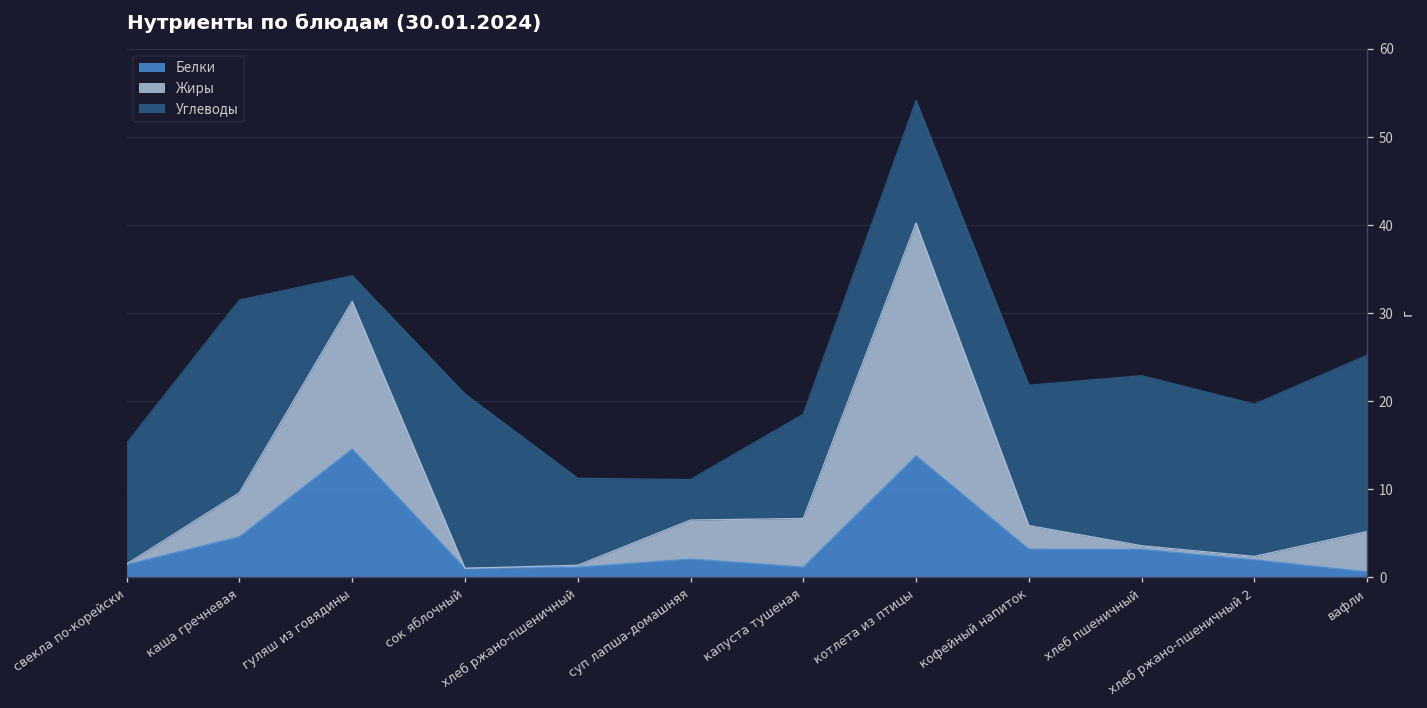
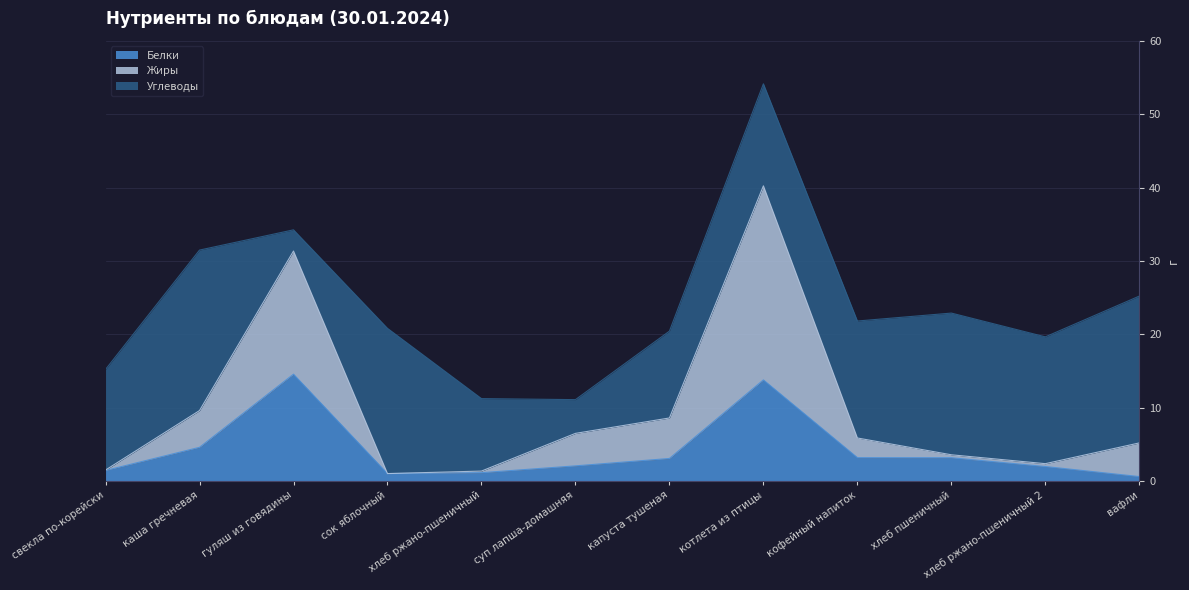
  {
    "Белки": {
      "каша гречневая": 5,
      "гуляш из говядины": 15,
      "суп лапша-домашняя": 2,
-     "капуста тушеная": 1,
+     "капуста тушеная": 3,
      "котлета из птицы": 14,
      "кофейный напиток": 3,
      "хлеб пшеничный": 3,
      "хлеб ржано-пшеничный 2": 2,
      "вафли": 1
    },
    "Жиры": {
      "каша гречневая": 5,
      "гуляш из говядины": 17,
      "суп лапша-домашняя": 4,
      "капуста тушеная": 6,
      "котлета из птицы": 26,
      "кофейный напиток": 3,
      "хлеб пшеничный": 0,
      "хлеб ржано-пшеничный 2": 0,
      "вафли": 5
    },
    "Углеводы": {
      "свекла по-корейски": 14,
      "каша гречневая": 22,
      "гуляш из говядины": 3,
      "сок яблочный": 20,
      "хлеб ржано-пшеничный": 10,
      "суп лапша-домашняя": 5,
      "капуста тушеная": 12,
      "котлета из птицы": 14,
      "кофейный напиток": 16,
      "хлеб пшеничный": 19,
      "хлеб ржано-пшеничный 2": 17,
      "вафли": 20
    }
  }
